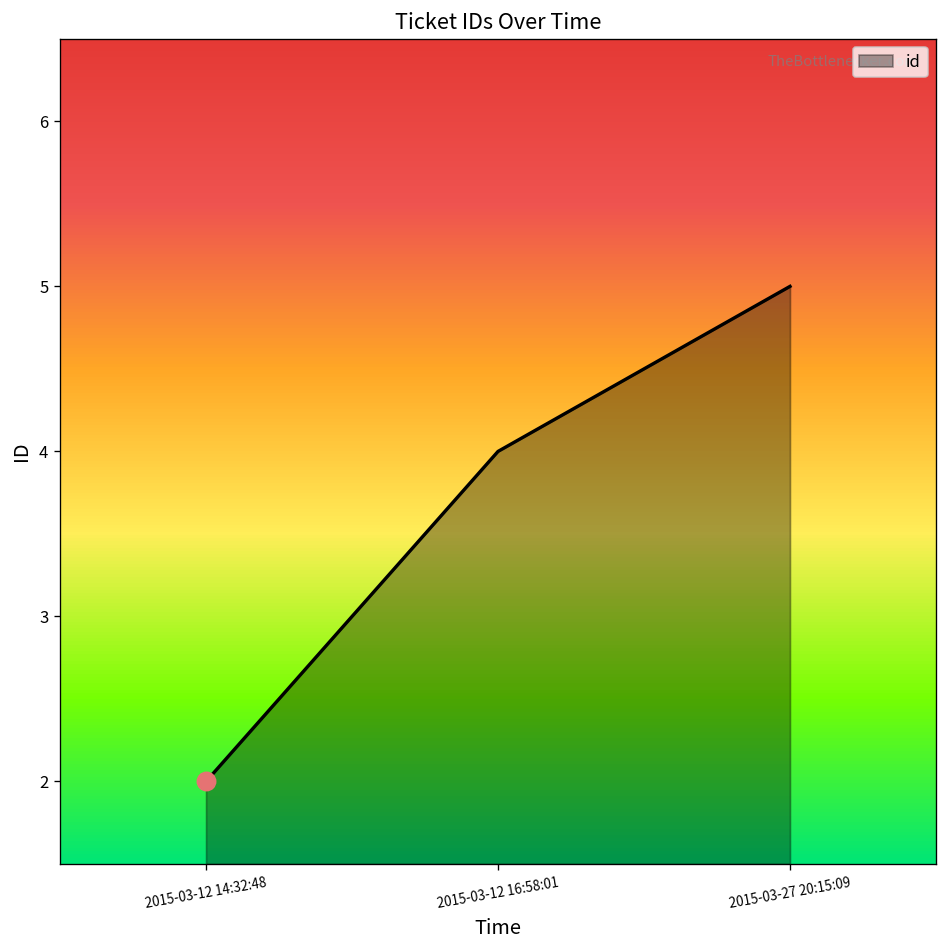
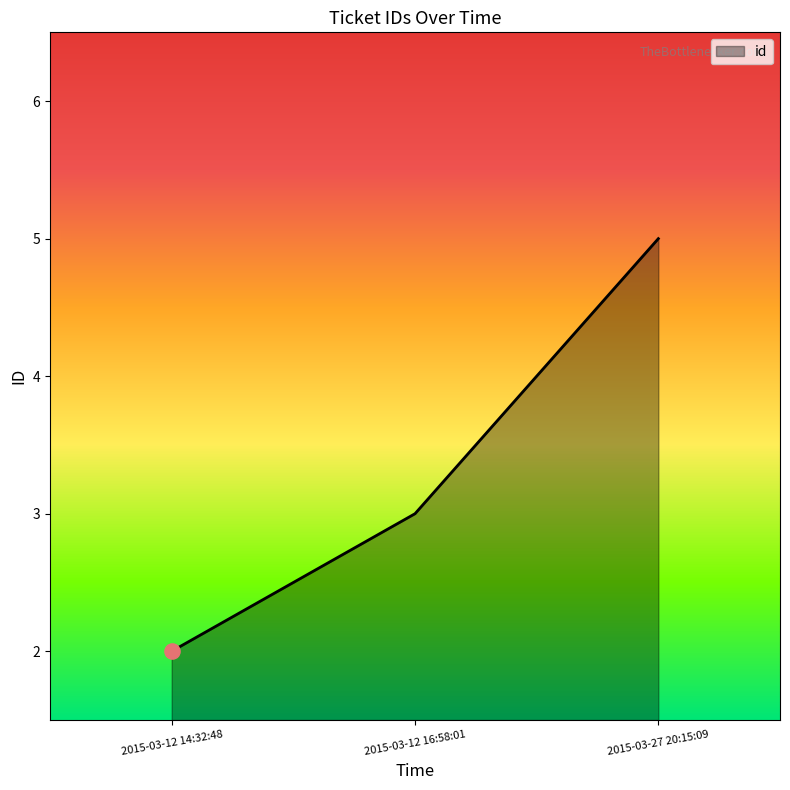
  {
    "id": {
-     "2015-03-12 16:58:01": 4,
+     "2015-03-12 16:58:01": 3,
      "2015-03-27 20:15:09": 5
    }
  }
